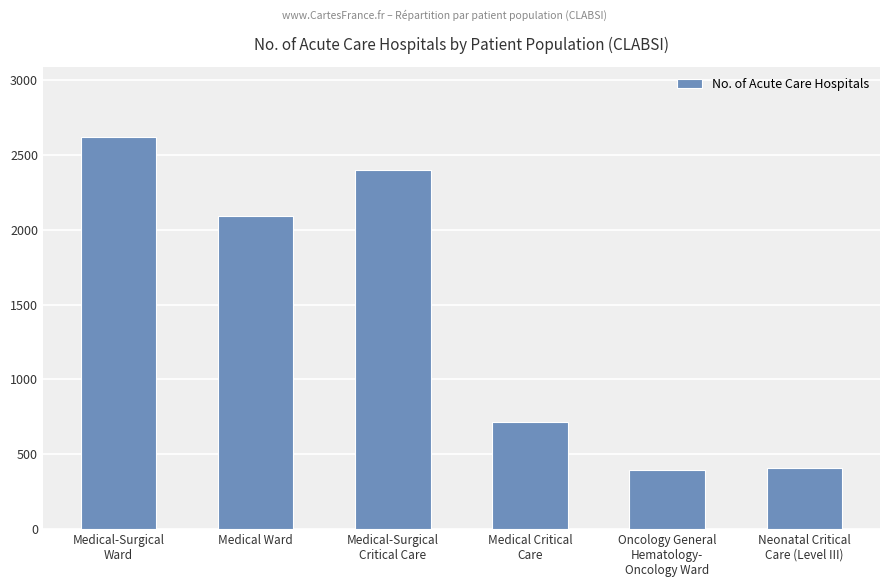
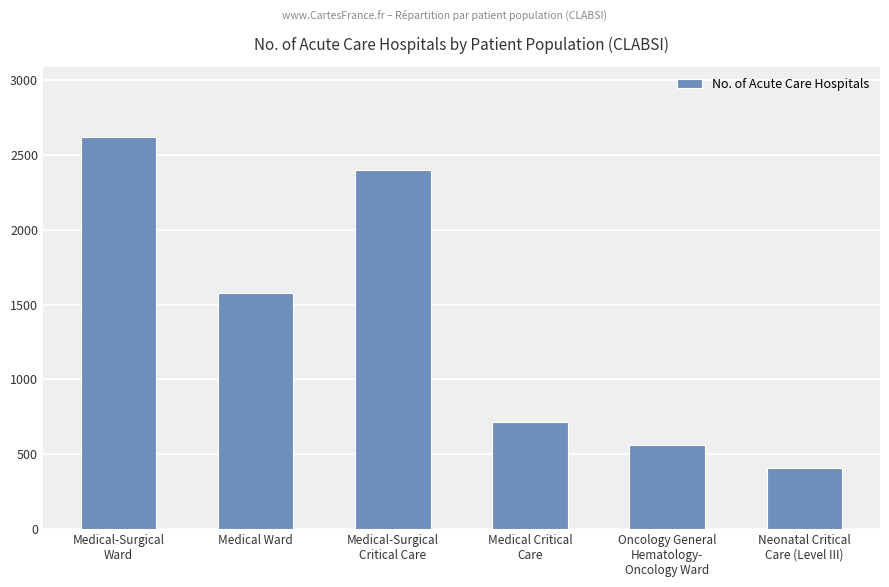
  {
    "Medical-Surgical Ward": 2620,
-   "Medical Ward": 2090,
+   "Medical Ward": 1580,
    "Medical-Surgical Critical Care": 2400,
    "Medical Critical Care": 710,
-   "Oncology General Hematology- Oncology Ward": 390,
+   "Oncology General Hematology- Oncology Ward": 560,
    "Neonatal Critical Care (Level III)": 410
  }
